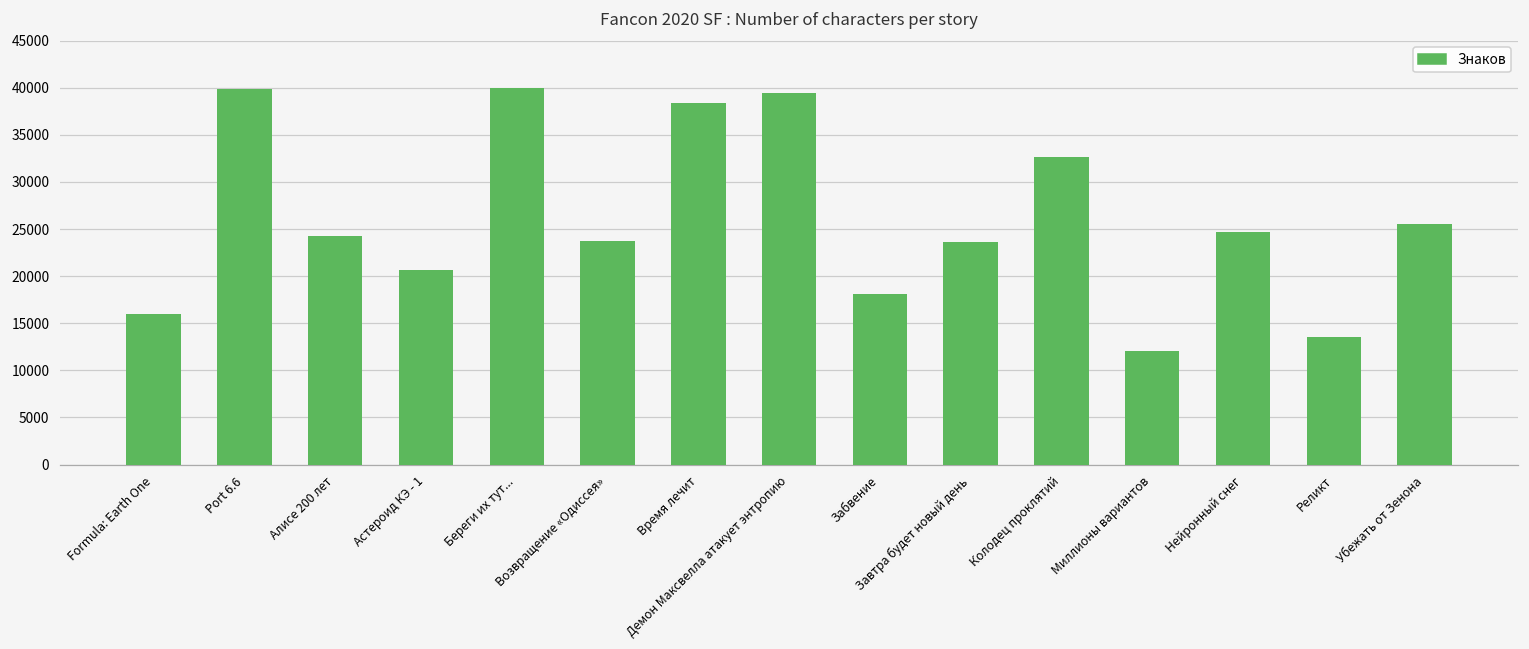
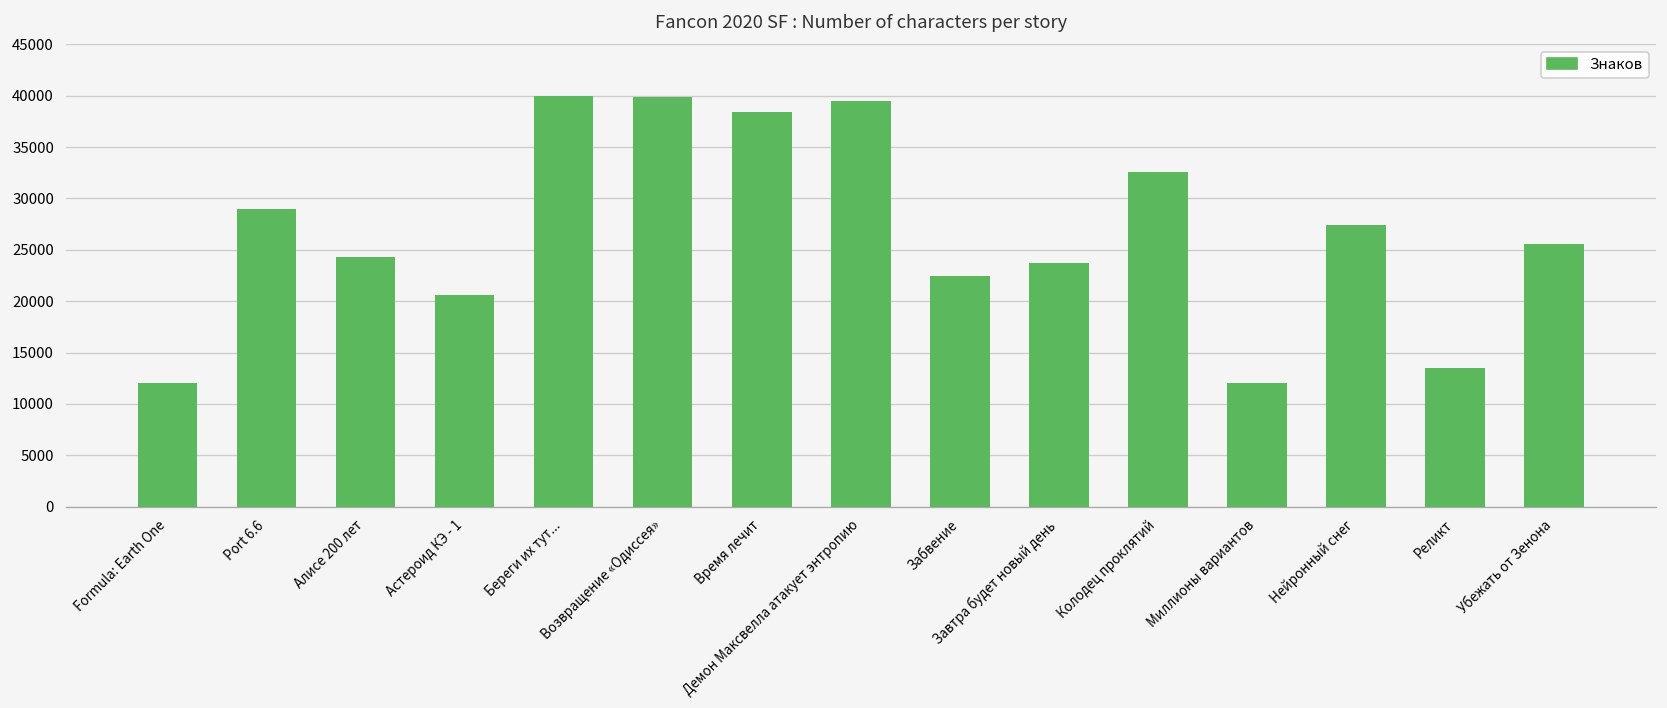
  {
-   "Formula: Earth One": 16000,
-   "Port 6.6": 40000,
+   "Formula: Earth One": 12000,
+   "Port 6.6": 29000,
    "Алисе 200 лет": 24000,
    "Астероид КЭ - 1": 21000,
    "Береги их тут...": 40000,
-   "Возвращение «Одиссея»": 24000,
+   "Возвращение «Одиссея»": 40000,
    "Время лечит": 38000,
    "Демон Максвелла атакует энтропию": 39000,
-   "Забвение": 18000,
+   "Забвение": 22000,
    "Завтра будет новый день": 24000,
    "Колодец проклятий": 33000,
    "Миллионы вариантов": 12000,
-   "Нейронный снег": 25000,
+   "Нейронный снег": 27000,
    "Реликт": 13000,
    "Убежать от Зенона": 26000
  }
